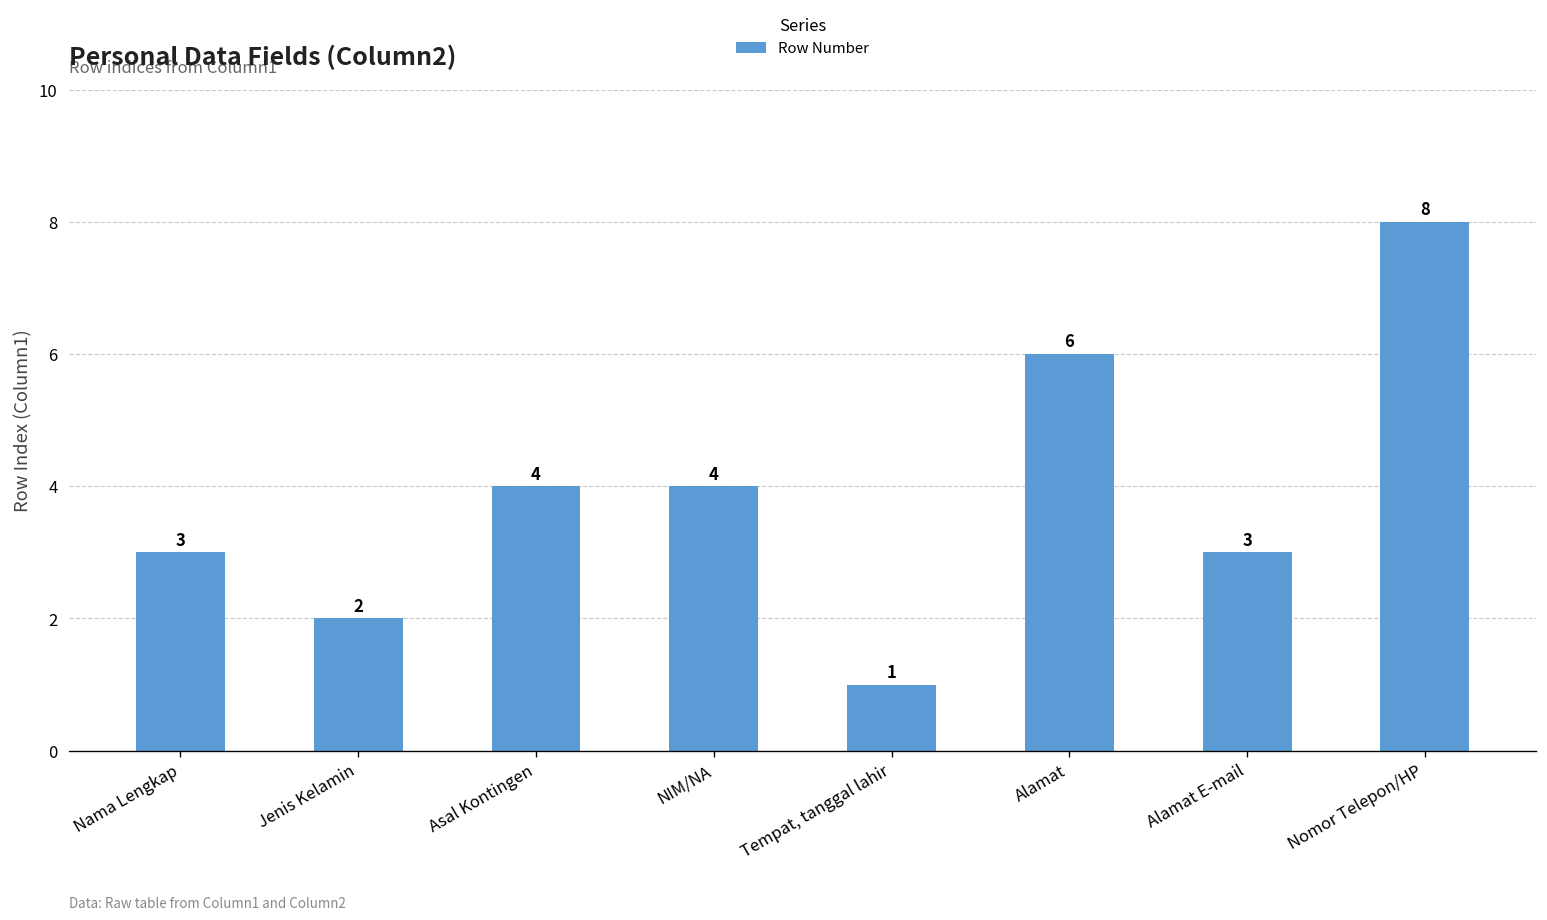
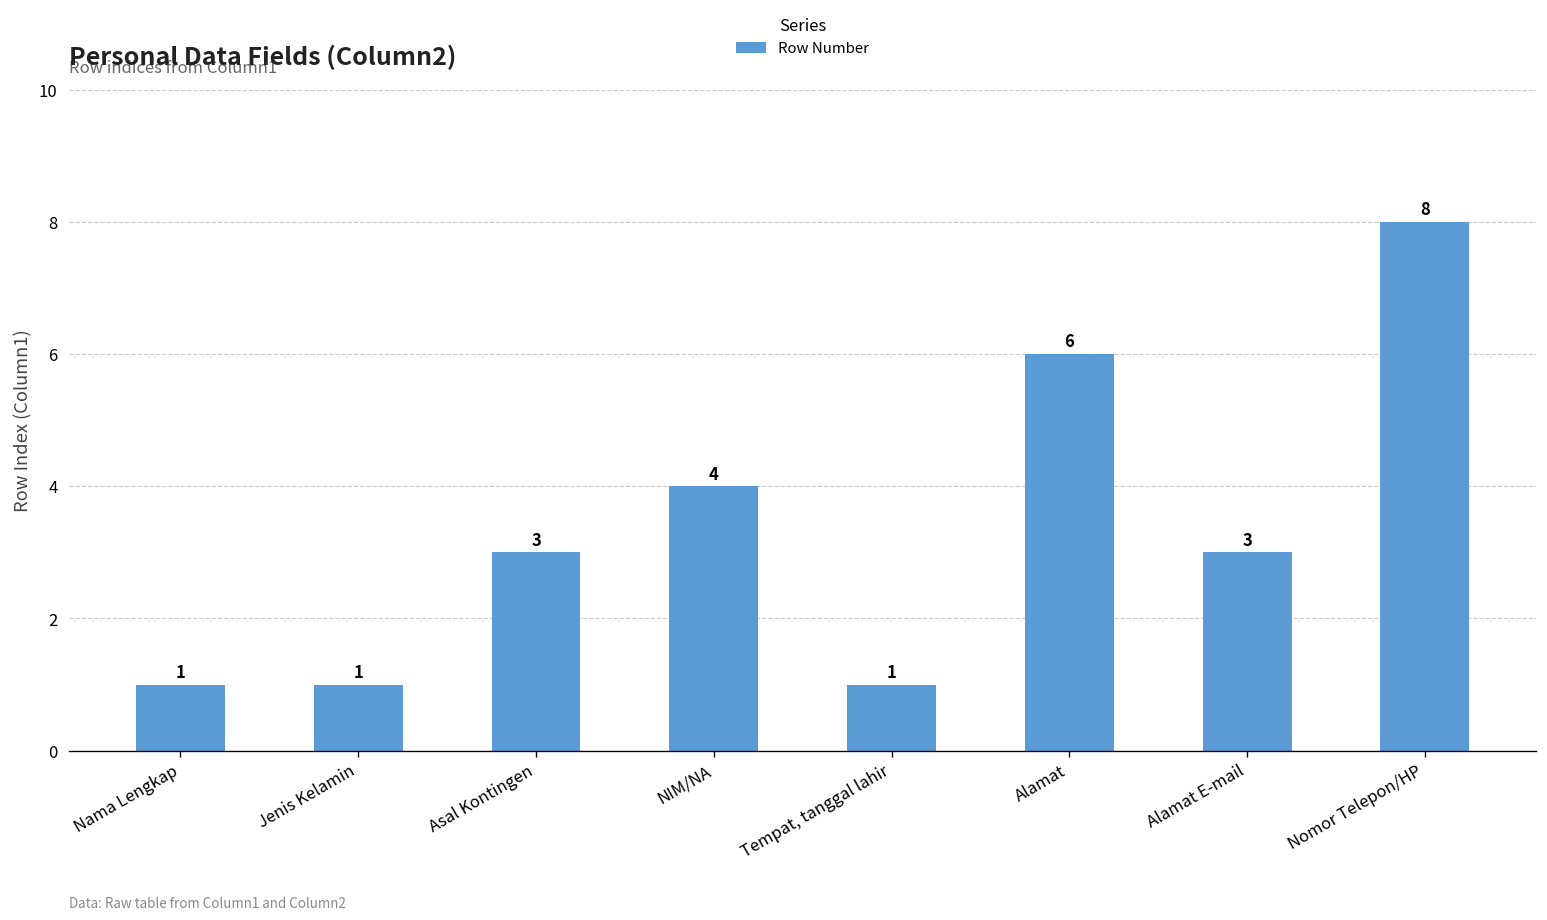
  {
-   "Nama Lengkap": 3,
-   "Jenis Kelamin": 2,
-   "Asal Kontingen": 4,
+   "Nama Lengkap": 1,
+   "Jenis Kelamin": 1,
+   "Asal Kontingen": 3,
    "NIM/NA": 4,
    "Tempat, tanggal lahir": 1,
    "Alamat": 6,
    "Alamat E-mail": 3,
    "Nomor Telepon/HP": 8
  }
